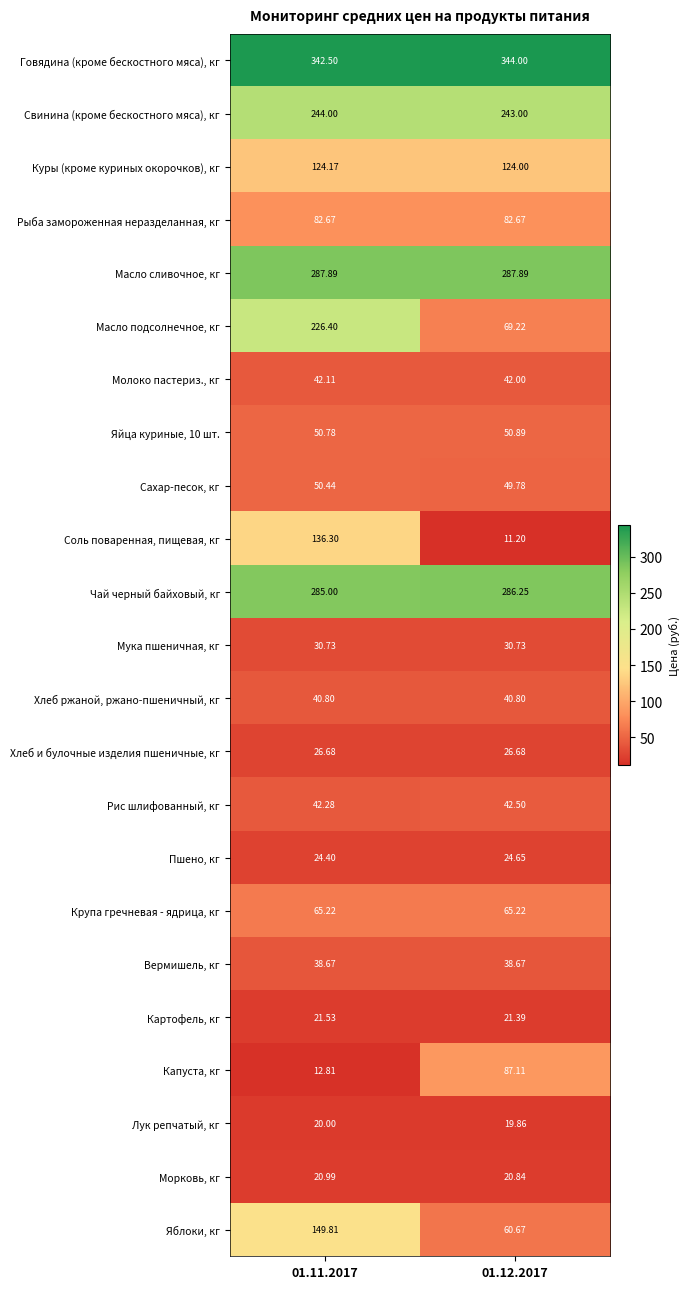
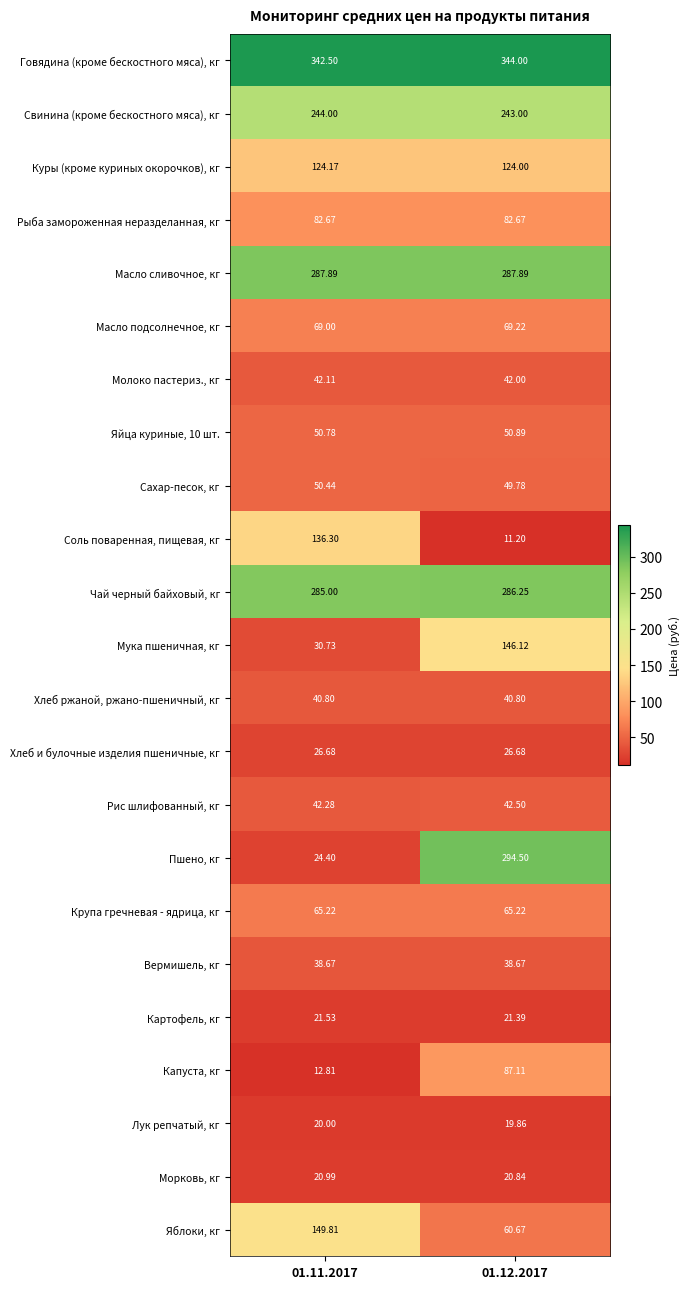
  {
    "Говядина (кроме бескостного мяса), кг": {
      "01.11.2017": 342.50,
      "01.12.2017": 344.00
    },
    "Свинина (кроме бескостного мяса), кг": {
      "01.11.2017": 244.00,
      "01.12.2017": 243.00
    },
    "Куры (кроме куриных окорочков), кг": {
      "01.11.2017": 124.17,
      "01.12.2017": 124.00
    },
    "Рыба замороженная неразделанная, кг": {
      "01.11.2017": 82.67,
      "01.12.2017": 82.67
    },
    "Масло сливочное, кг": {
      "01.11.2017": 287.89,
      "01.12.2017": 287.89
    },
    "Масло подсолнечное, кг": {
-     "01.11.2017": 226.40,
+     "01.11.2017": 69.00,
      "01.12.2017": 69.22
    },
    "Молоко пастериз., кг": {
      "01.11.2017": 42.11,
      "01.12.2017": 42.00
    },
    "Яйца куриные, 10 шт.": {
      "01.11.2017": 50.78,
      "01.12.2017": 50.89
    },
    "Сахар-песок, кг": {
      "01.11.2017": 50.44,
      "01.12.2017": 49.78
    },
    "Соль поваренная, пищевая, кг": {
      "01.11.2017": 136.30,
      "01.12.2017": 11.20
    },
    "Чай черный байховый, кг": {
      "01.11.2017": 285.00,
      "01.12.2017": 286.25
    },
    "Мука пшеничная, кг": {
      "01.11.2017": 30.73,
-     "01.12.2017": 30.73
+     "01.12.2017": 146.12
    },
    "Хлеб ржаной, ржано-пшеничный, кг": {
      "01.11.2017": 40.80,
      "01.12.2017": 40.80
    },
    "Хлеб и булочные изделия пшеничные, кг": {
      "01.11.2017": 26.68,
      "01.12.2017": 26.68
    },
    "Рис шлифованный, кг": {
      "01.11.2017": 42.28,
      "01.12.2017": 42.50
    },
    "Пшено, кг": {
      "01.11.2017": 24.40,
-     "01.12.2017": 24.65
+     "01.12.2017": 294.50
    },
    "Крупа гречневая - ядрица, кг": {
      "01.11.2017": 65.22,
      "01.12.2017": 65.22
    },
    "Вермишель, кг": {
      "01.11.2017": 38.67,
      "01.12.2017": 38.67
    },
    "Картофель, кг": {
      "01.11.2017": 21.53,
      "01.12.2017": 21.39
    },
    "Капуста, кг": {
      "01.11.2017": 12.81,
      "01.12.2017": 87.11
    },
    "Лук репчатый, кг": {
      "01.11.2017": 20.00,
      "01.12.2017": 19.86
    },
    "Морковь, кг": {
      "01.11.2017": 20.99,
      "01.12.2017": 20.84
    },
    "Яблоки, кг": {
      "01.11.2017": 149.81,
      "01.12.2017": 60.67
    }
  }
